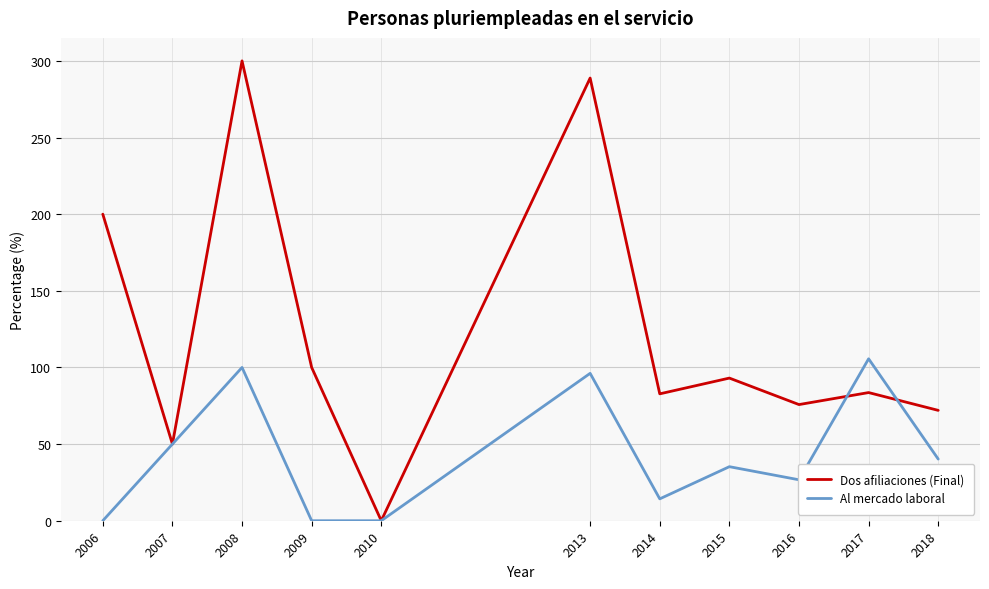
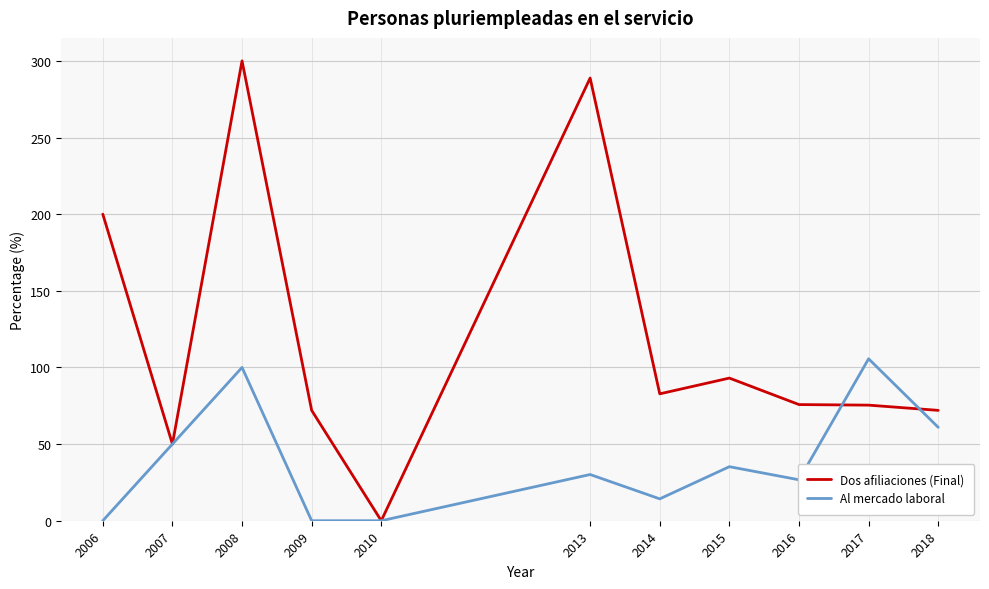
  {
    "Dos afiliaciones (Final)": {
      "2006": 200,
      "2008": 300,
-     "2009": 100,
+     "2009": 72,
      "2013": 289,
      "2014": 83,
      "2015": 93,
      "2016": 76,
-     "2017": 84,
+     "2017": 75,
      "2018": 72
    },
    "Al mercado laboral": {
      "2006": 0,
      "2008": 100,
      "2009": 0,
-     "2013": 96,
+     "2013": 30,
      "2014": 14,
      "2015": 35,
      "2017": 106,
-     "2018": 40
+     "2018": 61
    }
  }
